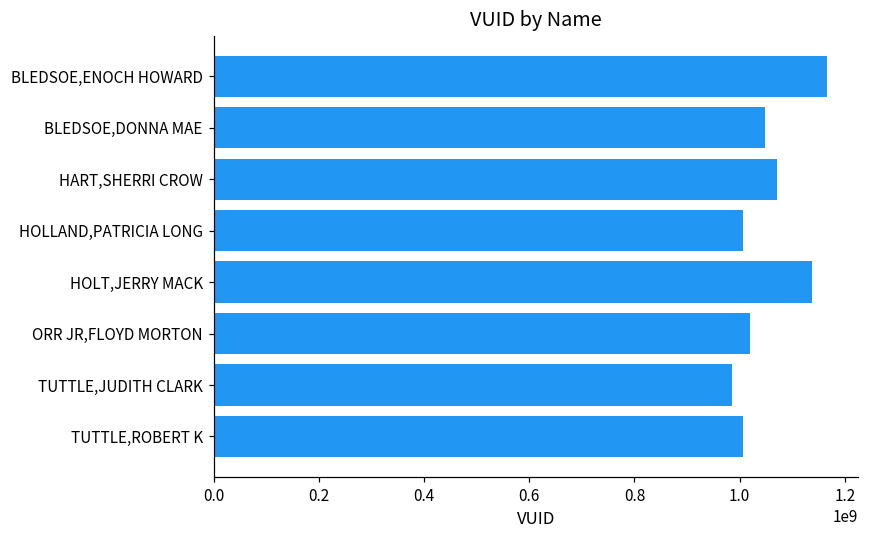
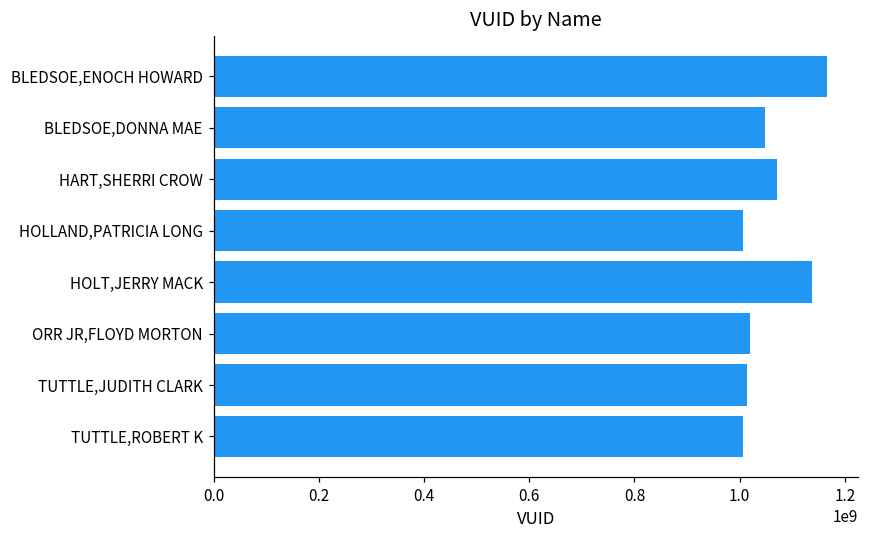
  {
    "BLEDSOE,ENOCH HOWARD": 1170000000,
    "BLEDSOE,DONNA MAE": 1050000000,
    "HART,SHERRI CROW": 1070000000,
    "HOLLAND,PATRICIA LONG": 1010000000,
    "HOLT,JERRY MACK": 1140000000,
    "ORR JR,FLOYD MORTON": 1020000000,
-   "TUTTLE,JUDITH CLARK": 990000000,
+   "TUTTLE,JUDITH CLARK": 1010000000,
    "TUTTLE,ROBERT K": 1010000000
  }
